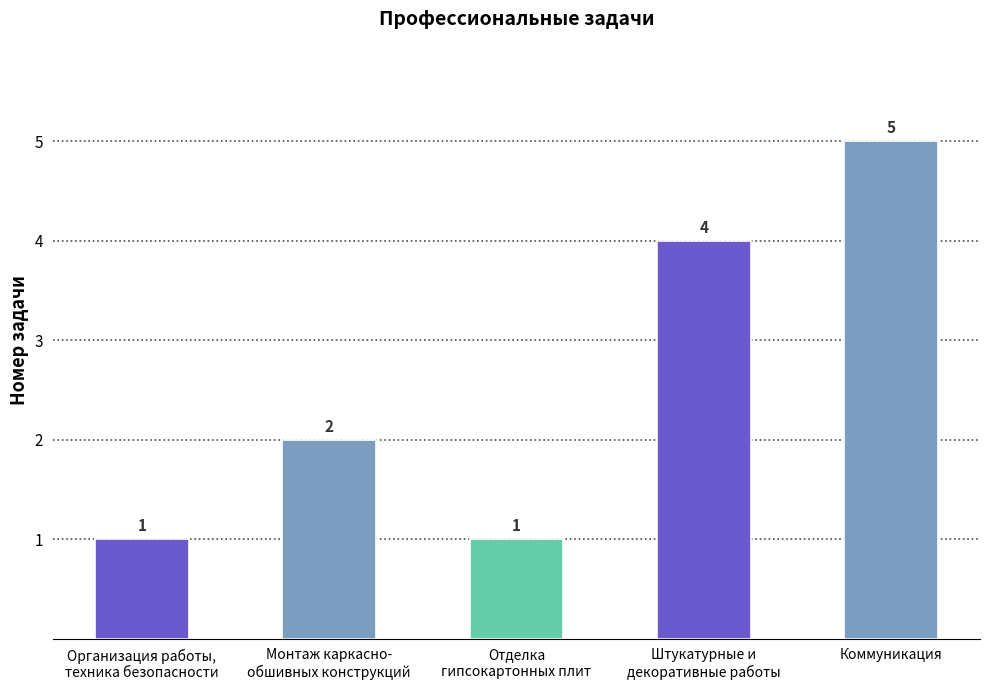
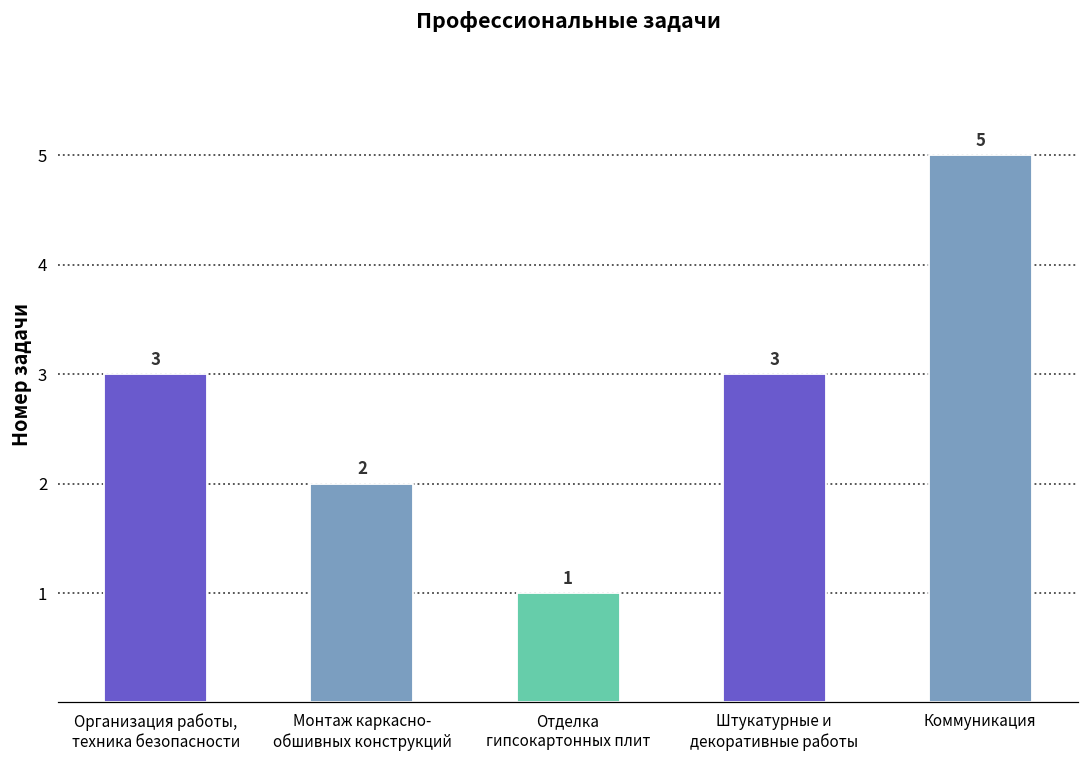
  {
-   "Организация работы, техника безопасности": 1,
+   "Организация работы, техника безопасности": 3,
    "Монтаж каркасно- обшивных конструкций": 2,
    "Отделка гипсокартонных плит": 1,
-   "Штукатурные и декоративные работы": 4,
+   "Штукатурные и декоративные работы": 3,
    "Коммуникация": 5
  }
